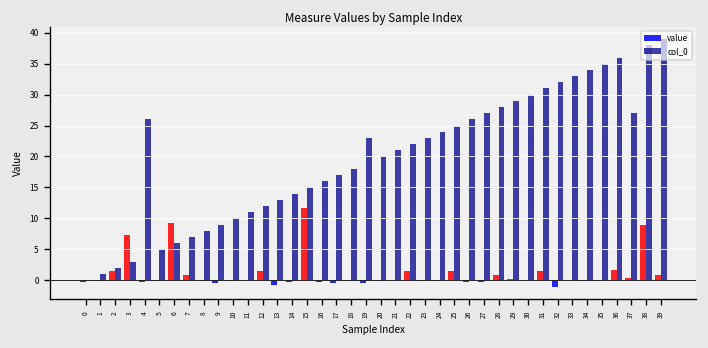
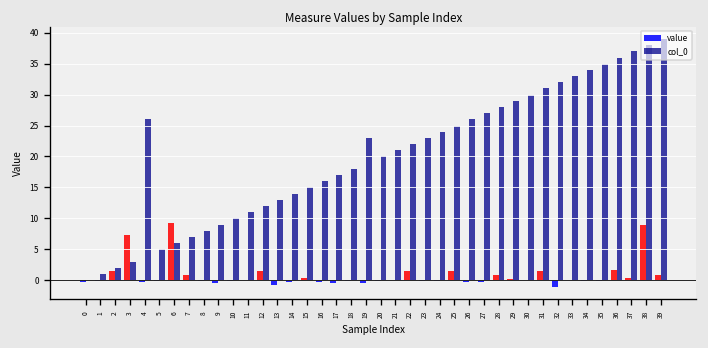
  {
    "value": {
      "2": 2,
      "3": 7,
      "6": 9,
      "7": 1,
      "12": 1,
      "13": -1,
-     "15": 12,
+     "15": 0,
      "22": 2,
      "25": 1,
      "28": 1,
      "31": 2,
      "32": -1,
      "36": 2,
      "38": 9,
      "39": 1
    },
    "col_0": {
      "0": 0,
      "1": 1,
      "2": 2,
      "3": 3,
      "4": 26,
      "5": 5,
      "6": 6,
      "7": 7,
      "8": 8,
      "9": 9,
      "10": 10,
      "11": 11,
      "12": 12,
      "13": 13,
      "14": 14,
      "15": 15,
      "16": 16,
      "17": 17,
      "18": 18,
      "19": 23,
      "20": 20,
      "21": 21,
      "22": 22,
      "23": 23,
      "24": 24,
      "25": 25,
      "26": 26,
      "27": 27,
      "28": 28,
      "29": 29,
      "30": 30,
      "31": 31,
      "32": 32,
      "33": 33,
      "34": 34,
      "35": 35,
      "36": 36,
-     "37": 27
+     "37": 37
    }
  }
